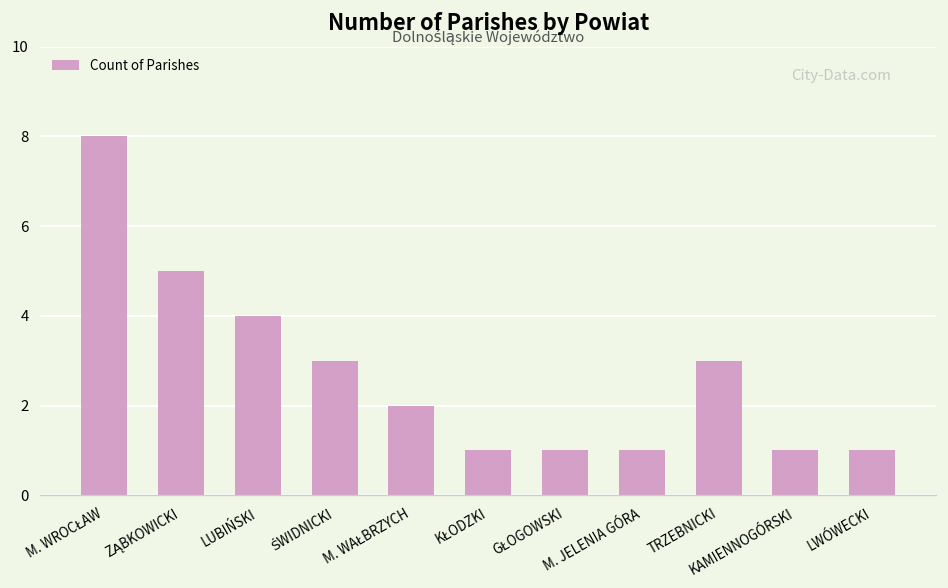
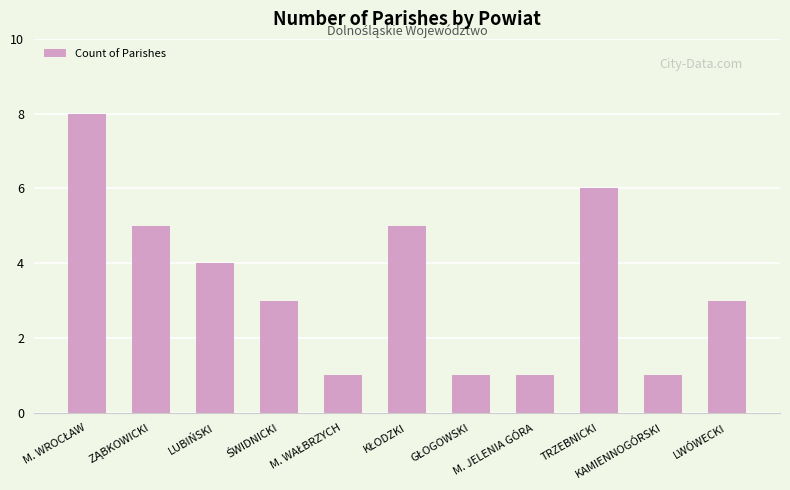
  {
    "M. WROCŁAW": 8,
    "ZĄBKOWICKI": 5,
    "LUBIŃSKI": 4,
    "ŚWIDNICKI": 3,
-   "M. WAŁBRZYCH": 2,
-   "KŁODZKI": 1,
+   "M. WAŁBRZYCH": 1,
+   "KŁODZKI": 5,
    "GŁOGOWSKI": 1,
    "M. JELENIA GÓRA": 1,
-   "TRZEBNICKI": 3,
+   "TRZEBNICKI": 6,
    "KAMIENNOGÓRSKI": 1,
-   "LWÓWECKI": 1
+   "LWÓWECKI": 3
  }
